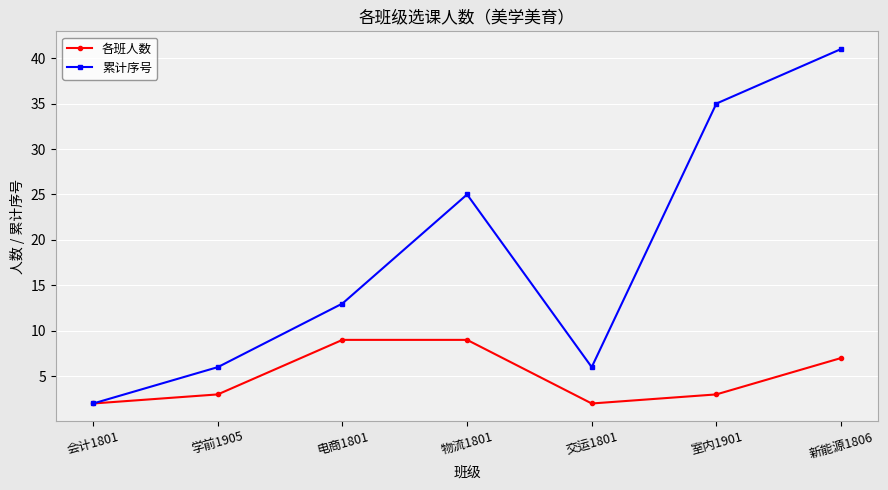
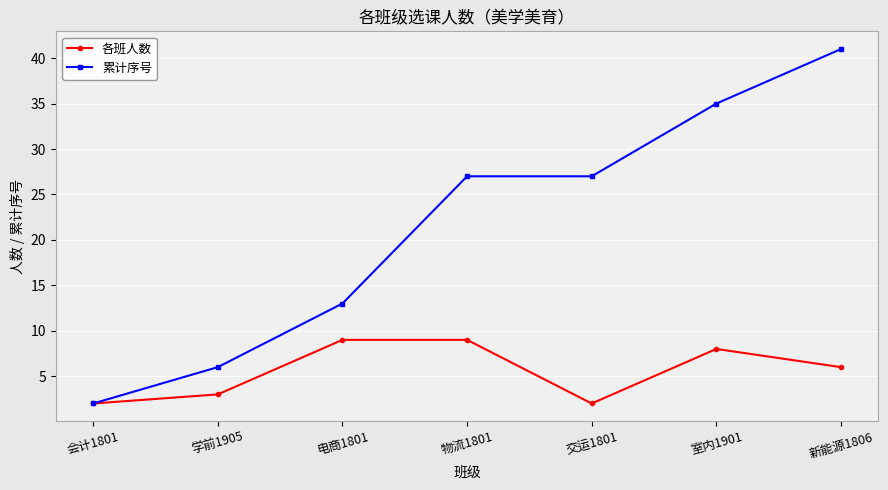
  {
    "各班人数": {
      "学前1905": 3,
      "电商1801": 9,
      "物流1801": 9,
      "交运1801": 2,
-     "室内1901": 3,
-     "新能源1806": 7
+     "室内1901": 8,
+     "新能源1806": 6
    },
    "累计序号": {
      "学前1905": 6,
      "电商1801": 13,
-     "物流1801": 25,
-     "交运1801": 6,
+     "物流1801": 27,
+     "交运1801": 27,
      "室内1901": 35,
      "新能源1806": 41
    }
  }
